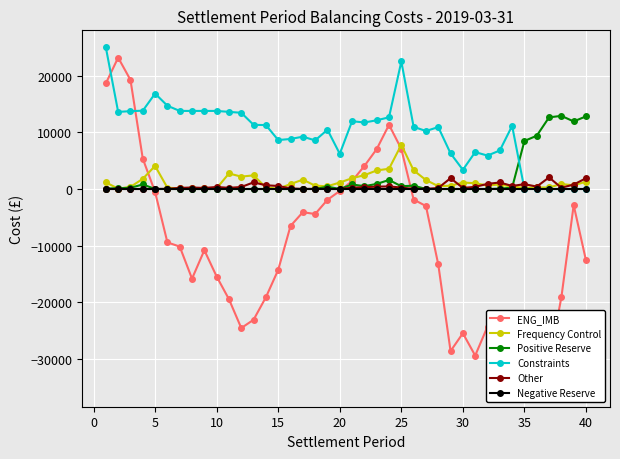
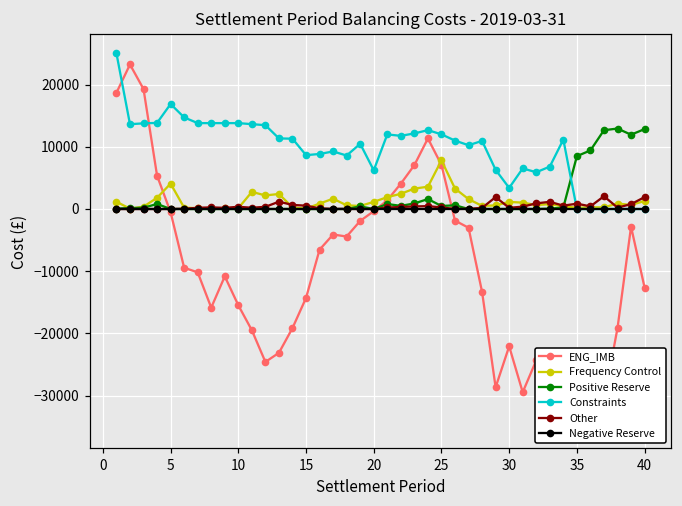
  {
    "ENG_IMB": {
      "5": -1000,
      "10": -15000,
      "15": -14000,
      "25": 7000,
-     "30": -26000,
+     "30": -22000,
      "40": -13000
    },
    "Frequency Control": {
      "5": 4000,
      "20": 1000,
      "25": 8000,
      "30": 1000,
      "40": 1000
    },
    "Positive Reserve": {
      "35": 8000,
      "40": 13000
    },
    "Constraints": {
      "5": 17000,
      "10": 14000,
      "15": 9000,
      "20": 6000,
-     "25": 23000,
+     "25": 12000,
      "30": 3000
    },
    "Other": {
      "15": 1000,
      "35": 1000,
      "40": 2000
    }
  }
